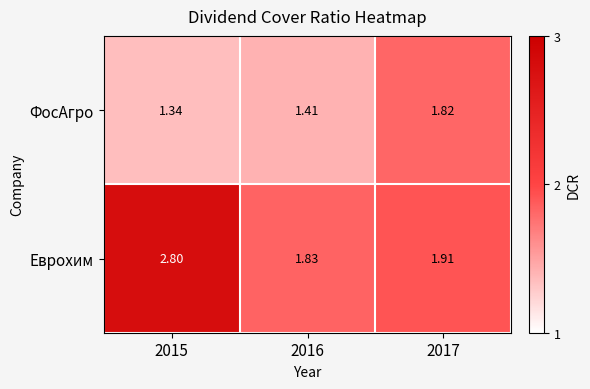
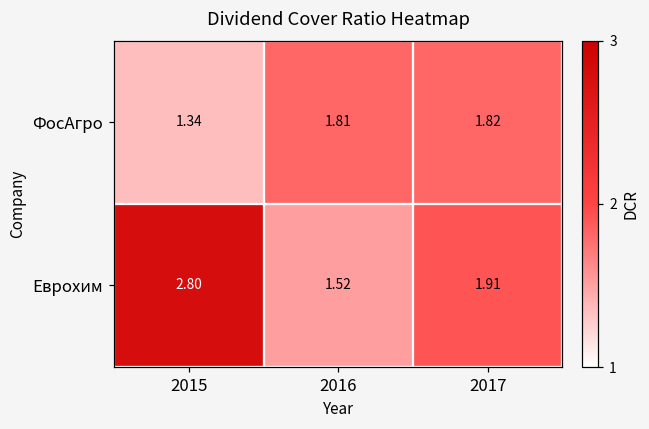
  {
    "ФосАгро": {
      "2015": 1.34,
-     "2016": 1.41,
+     "2016": 1.81,
      "2017": 1.82
    },
    "Еврохим": {
      "2015": 2.80,
-     "2016": 1.83,
+     "2016": 1.52,
      "2017": 1.91
    }
  }
